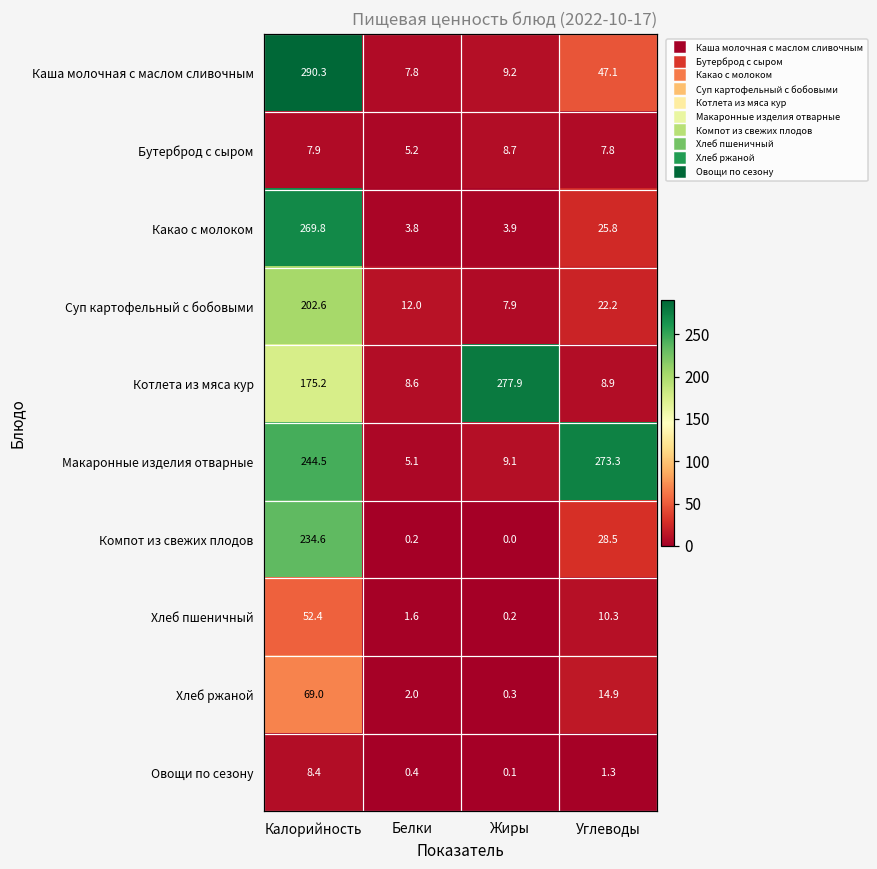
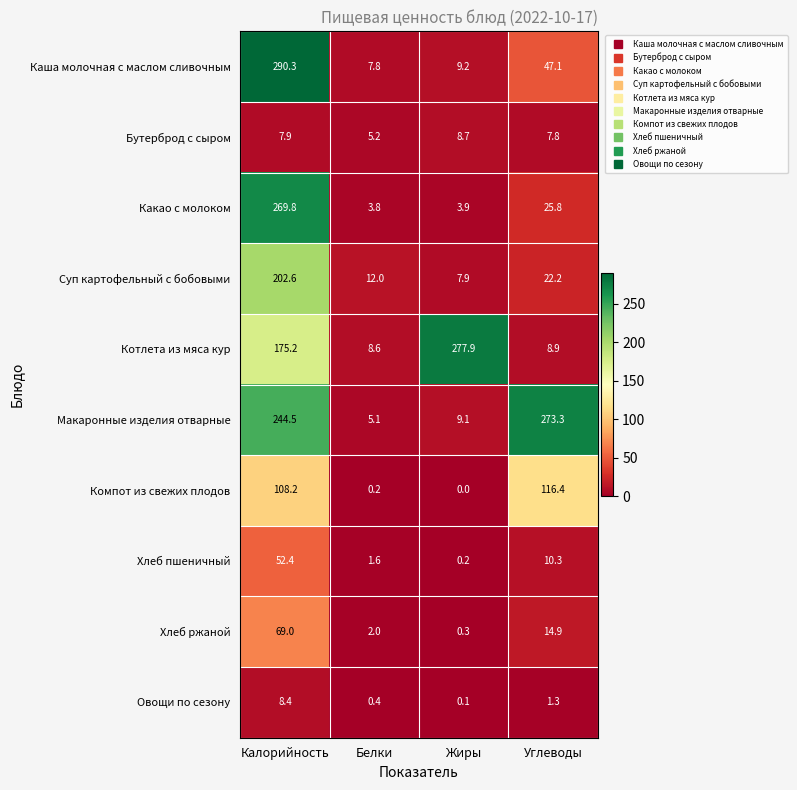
  {
    "Каша молочная с маслом сливочным": {
      "Калорийность": 290.3,
      "Белки": 7.8,
      "Жиры": 9.2,
      "Углеводы": 47.1
    },
    "Бутерброд с сыром": {
      "Калорийность": 7.9,
      "Белки": 5.2,
      "Жиры": 8.7,
      "Углеводы": 7.8
    },
    "Какао с молоком": {
      "Калорийность": 269.8,
      "Белки": 3.8,
      "Жиры": 3.9,
      "Углеводы": 25.8
    },
    "Суп картофельный с бобовыми": {
      "Калорийность": 202.6,
      "Белки": 12.0,
      "Жиры": 7.9,
      "Углеводы": 22.2
    },
    "Котлета из мяса кур": {
      "Калорийность": 175.2,
      "Белки": 8.6,
      "Жиры": 277.9,
      "Углеводы": 8.9
    },
    "Макаронные изделия отварные": {
      "Калорийность": 244.5,
      "Белки": 5.1,
      "Жиры": 9.1,
      "Углеводы": 273.3
    },
    "Компот из свежих плодов": {
-     "Калорийность": 234.6,
+     "Калорийность": 108.2,
      "Белки": 0.2,
      "Жиры": 0.0,
-     "Углеводы": 28.5
+     "Углеводы": 116.4
    },
    "Хлеб пшеничный": {
      "Калорийность": 52.4,
      "Белки": 1.6,
      "Жиры": 0.2,
      "Углеводы": 10.3
    },
    "Хлеб ржаной": {
      "Калорийность": 69.0,
      "Белки": 2.0,
      "Жиры": 0.3,
      "Углеводы": 14.9
    },
    "Овощи по сезону": {
      "Калорийность": 8.4,
      "Белки": 0.4,
      "Жиры": 0.1,
      "Углеводы": 1.3
    }
  }
